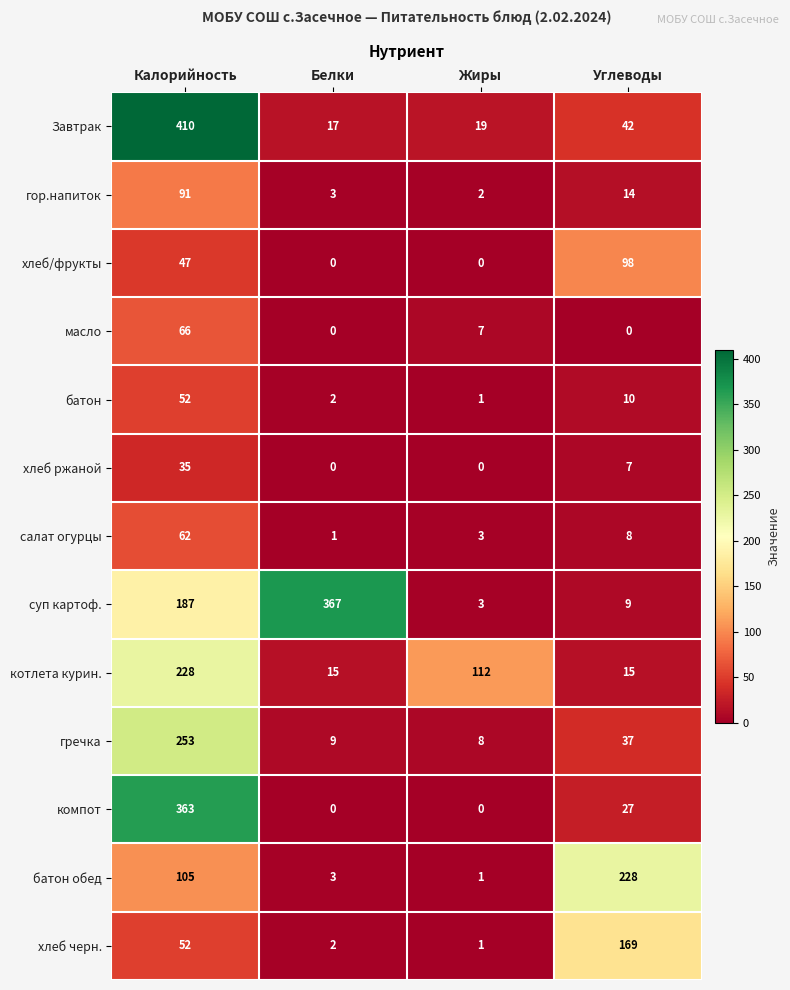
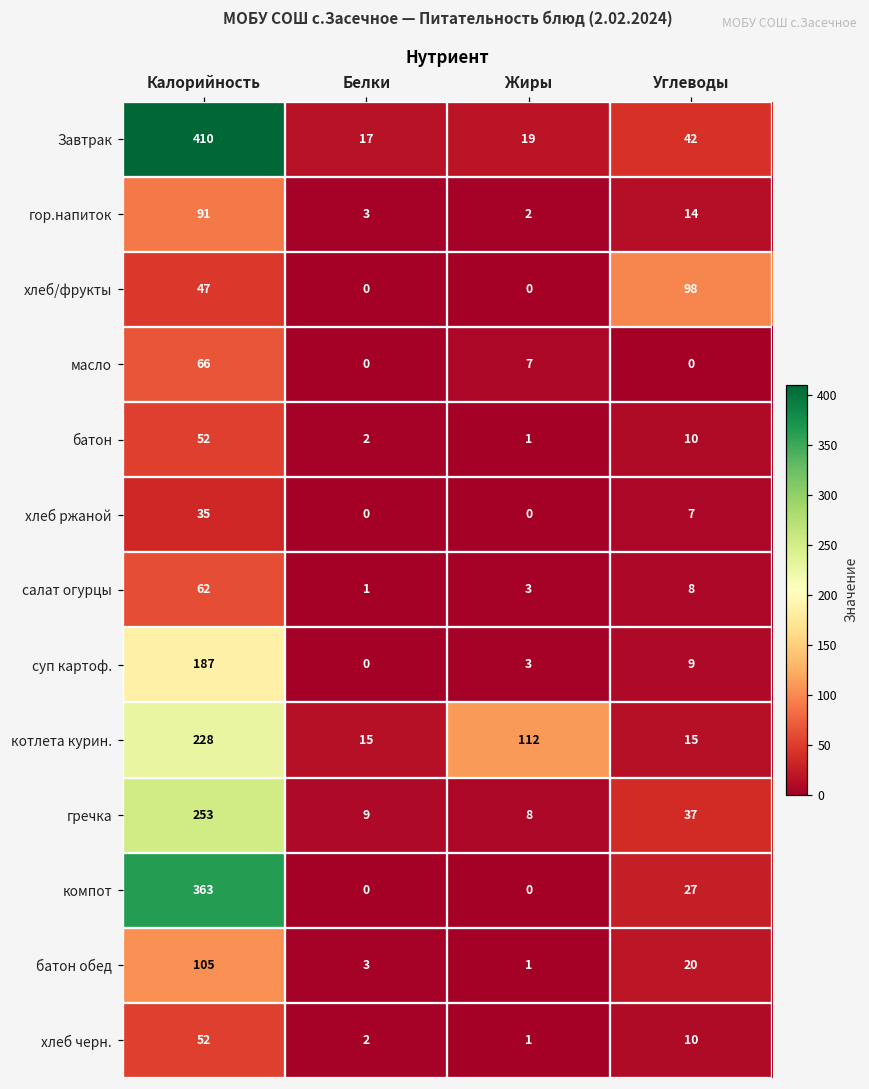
  {
    "Завтрак": {
      "Калорийность": 410,
      "Белки": 17,
      "Жиры": 19,
      "Углеводы": 42
    },
    "гор.напиток": {
      "Калорийность": 91,
      "Белки": 3,
      "Жиры": 2,
      "Углеводы": 14
    },
    "хлеб/фрукты": {
      "Калорийность": 47,
      "Белки": 0,
      "Жиры": 0,
      "Углеводы": 98
    },
    "масло": {
      "Калорийность": 66,
      "Белки": 0,
      "Жиры": 7,
      "Углеводы": 0
    },
    "батон": {
      "Калорийность": 52,
      "Белки": 2,
      "Жиры": 1,
      "Углеводы": 10
    },
    "хлеб ржаной": {
      "Калорийность": 35,
      "Белки": 0,
      "Жиры": 0,
      "Углеводы": 7
    },
    "салат огурцы": {
      "Калорийность": 62,
      "Белки": 1,
      "Жиры": 3,
      "Углеводы": 8
    },
    "суп картоф.": {
      "Калорийность": 187,
-     "Белки": 367,
+     "Белки": 0,
      "Жиры": 3,
      "Углеводы": 9
    },
    "котлета курин.": {
      "Калорийность": 228,
      "Белки": 15,
      "Жиры": 112,
      "Углеводы": 15
    },
    "гречка": {
      "Калорийность": 253,
      "Белки": 9,
      "Жиры": 8,
      "Углеводы": 37
    },
    "компот": {
      "Калорийность": 363,
      "Белки": 0,
      "Жиры": 0,
      "Углеводы": 27
    },
    "батон обед": {
      "Калорийность": 105,
      "Белки": 3,
      "Жиры": 1,
-     "Углеводы": 228
+     "Углеводы": 20
    },
    "хлеб черн.": {
      "Калорийность": 52,
      "Белки": 2,
      "Жиры": 1,
-     "Углеводы": 169
+     "Углеводы": 10
    }
  }
